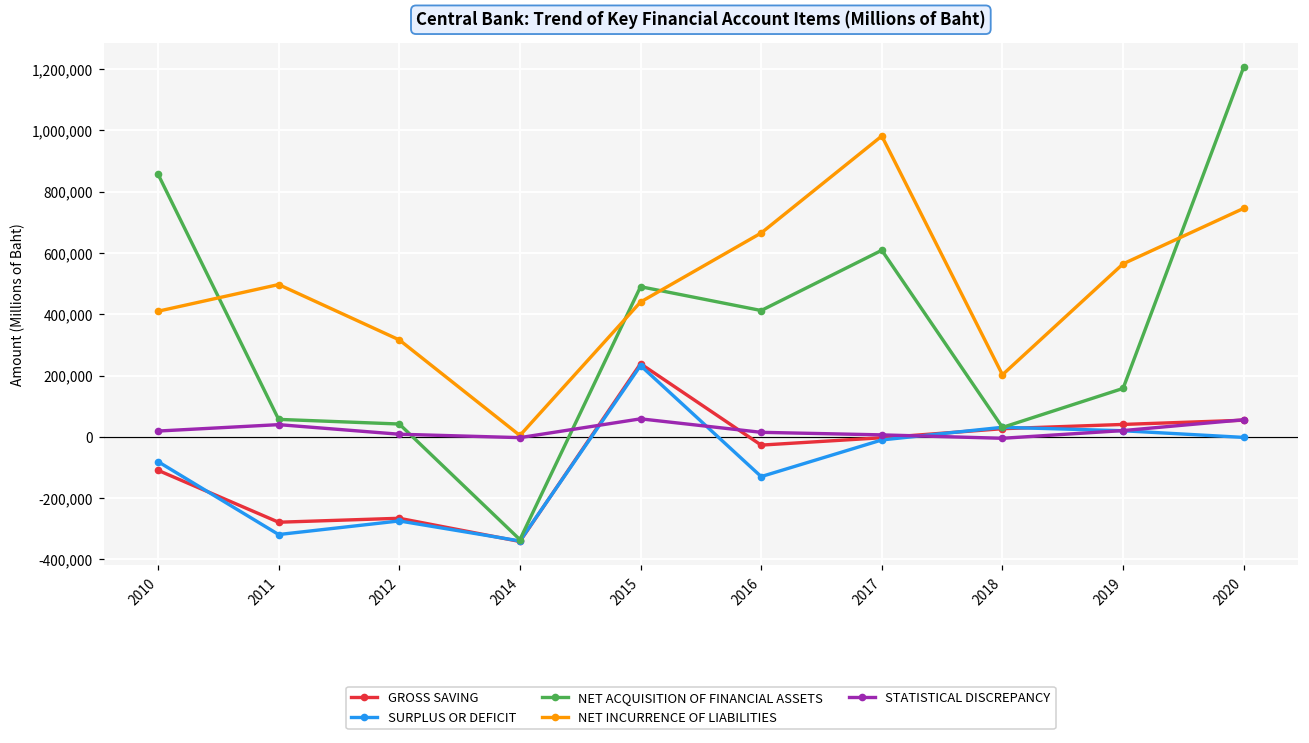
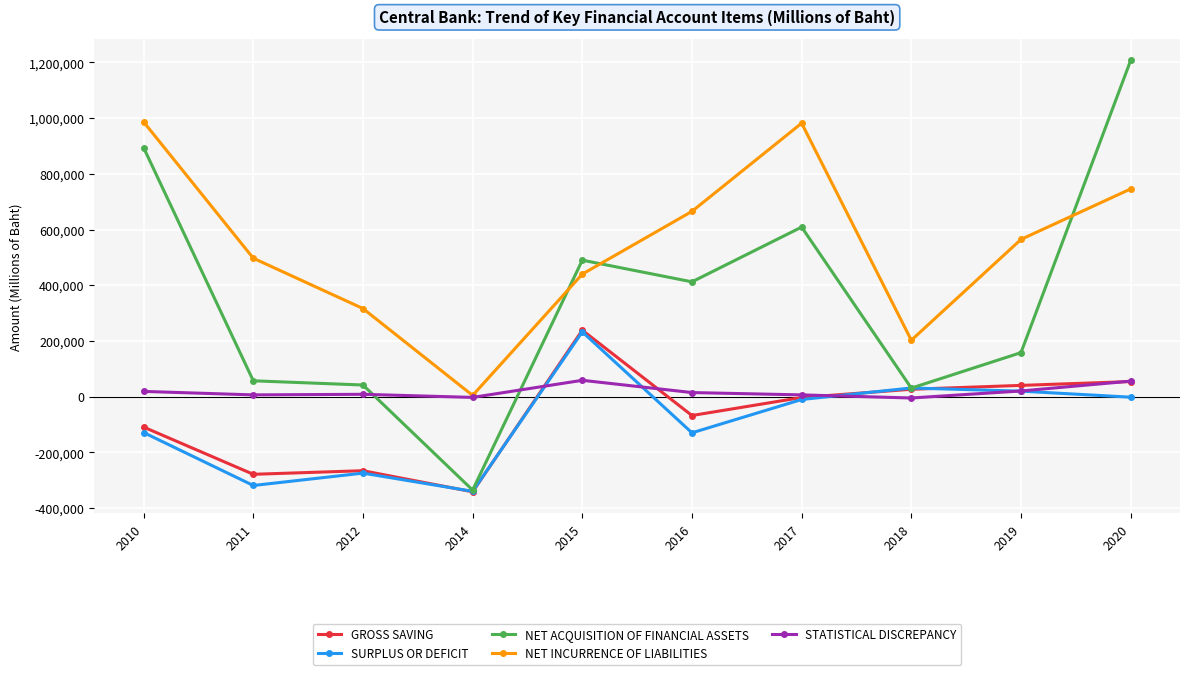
  {
    "GROSS SAVING": {
      "2010": "-110,000",
      "2011": "-280,000",
-     "2016": "-30,000",
+     "2016": "-70,000",
      "2019": "40,000"
    },
    "SURPLUS OR DEFICIT": {
-     "2010": "-80,000",
+     "2010": "-130,000",
      "2011": "-320,000",
      "2016": "-130,000",
      "2020": "0"
    },
    "NET ACQUISITION OF FINANCIAL ASSETS": {
-     "2010": "860,000",
+     "2010": "890,000",
      "2011": "60,000",
      "2012": "40,000",
      "2015": "490,000",
      "2016": "410,000",
      "2017": "610,000",
      "2019": "160,000",
      "2020": "1,210,000"
    },
    "NET INCURRENCE OF LIABILITIES": {
-     "2010": "410,000",
+     "2010": "990,000",
      "2011": "500,000",
      "2012": "320,000",
      "2015": "440,000",
      "2016": "670,000",
      "2017": "980,000",
      "2018": "200,000",
      "2019": "560,000",
      "2020": "750,000"
    },
    "STATISTICAL DISCREPANCY": {
      "2010": "20,000",
-     "2011": "40,000",
+     "2011": "10,000",
      "2012": "10,000",
      "2015": "60,000",
      "2016": "10,000",
      "2017": "10,000",
      "2018": "0"
    }
  }
